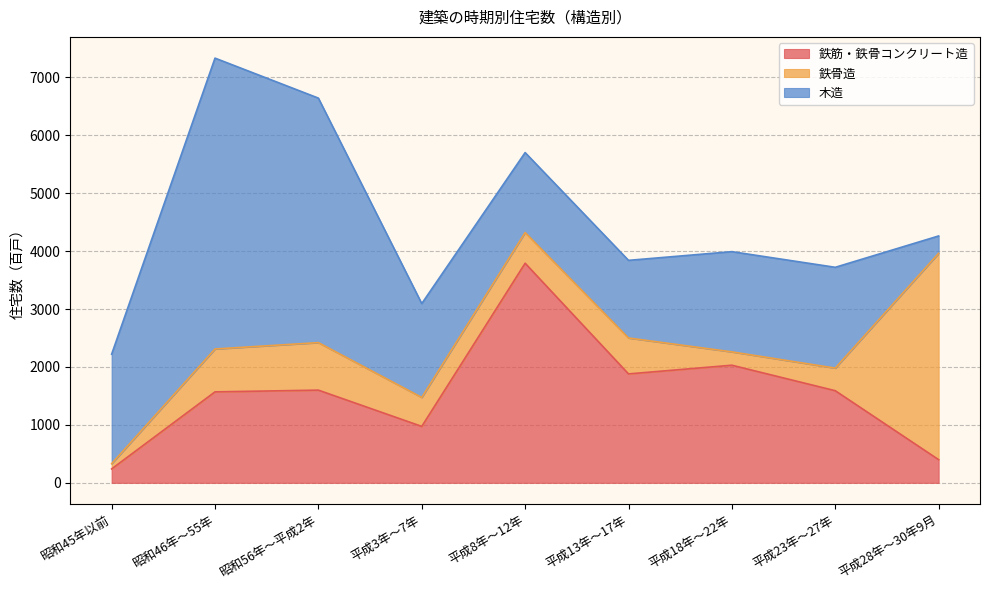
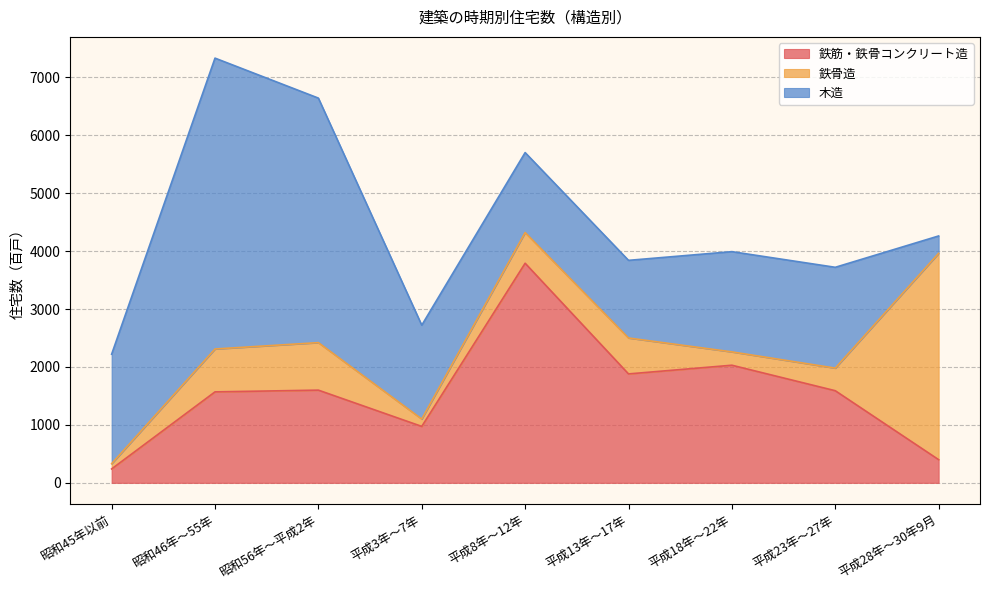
  {
    "鉄筋・鉄骨コンクリート造": {
      "昭和45年以前": 200,
      "昭和46年～55年": 1600,
      "昭和56年～平成2年": 1600,
      "平成3年～7年": 1000,
      "平成8年～12年": 3800,
      "平成13年～17年": 1900,
      "平成18年～22年": 2000,
      "平成23年～27年": 1600,
      "平成28年～30年9月": 400
    },
    "鉄骨造": {
      "昭和45年以前": 100,
      "昭和46年～55年": 700,
      "昭和56年～平成2年": 800,
-     "平成3年～7年": 500,
+     "平成3年～7年": 100,
      "平成8年～12年": 500,
      "平成13年～17年": 600,
      "平成18年～22年": 200,
      "平成23年～27年": 400,
      "平成28年～30年9月": 3600
    },
    "木造": {
      "昭和45年以前": 1900,
      "昭和46年～55年": 5000,
      "昭和56年～平成2年": 4200,
      "平成3年～7年": 1600,
      "平成8年～12年": 1400,
      "平成13年～17年": 1300,
      "平成18年～22年": 1700,
      "平成23年～27年": 1700,
      "平成28年～30年9月": 300
    }
  }
